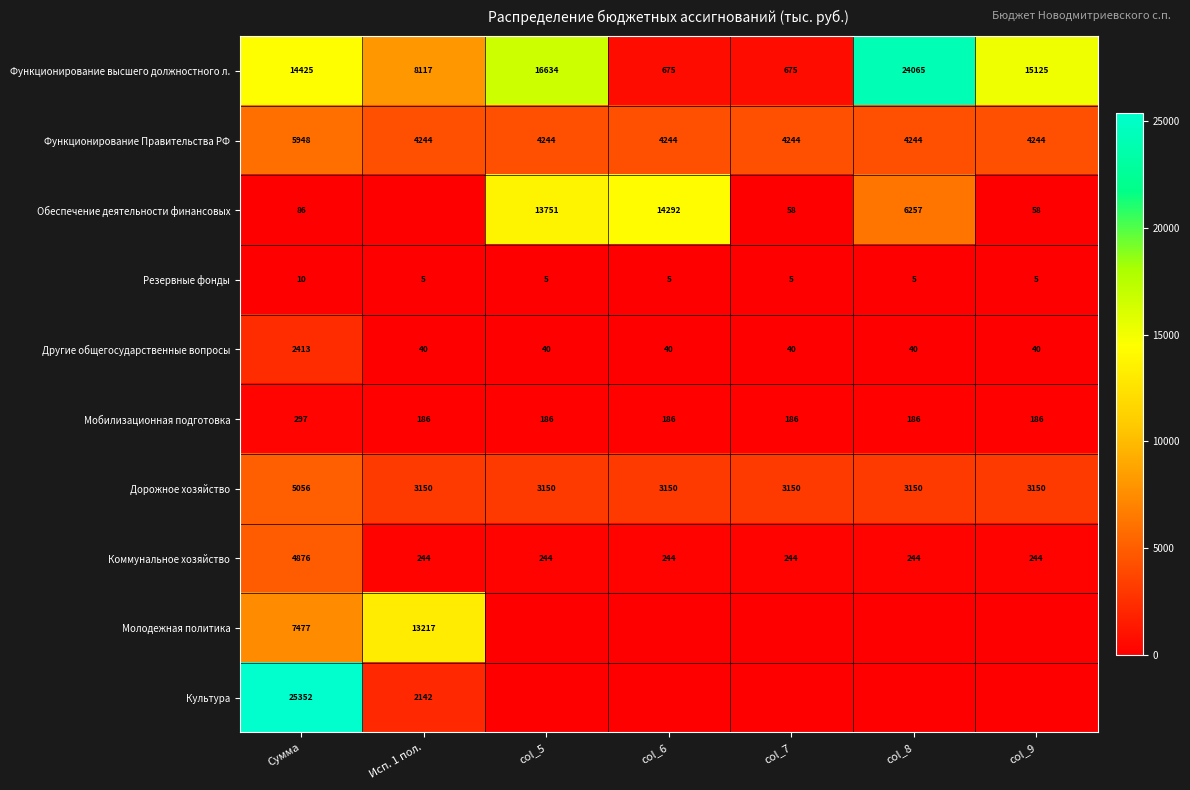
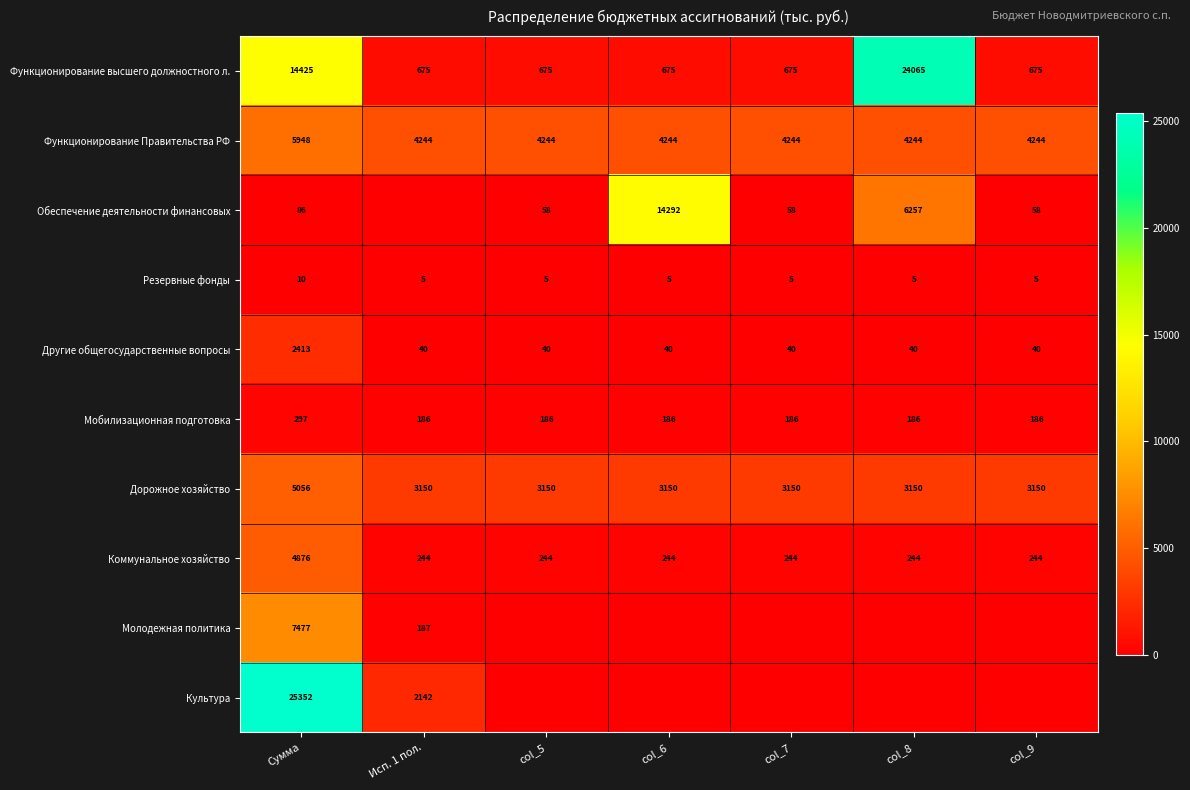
  {
    "Функционирование высшего должностного л.": {
      "Сумма": 14425,
-     "Исп. 1 пол.": 8117,
-     "col_5": 16634,
+     "Исп. 1 пол.": 675,
+     "col_5": 675,
      "col_6": 675,
      "col_7": 675,
      "col_8": 24065,
-     "col_9": 15125
+     "col_9": 675
    },
    "Функционирование Правительства РФ": {
      "Сумма": 5948,
      "Исп. 1 пол.": 4244,
      "col_5": 4244,
      "col_6": 4244,
      "col_7": 4244,
      "col_8": 4244,
      "col_9": 4244
    },
    "Обеспечение деятельности финансовых": {
      "Сумма": 86,
-     "col_5": 13751,
+     "col_5": 58,
      "col_6": 14292,
      "col_7": 58,
      "col_8": 6257,
      "col_9": 58
    },
    "Резервные фонды": {
      "Сумма": 10,
      "Исп. 1 пол.": 5,
      "col_5": 5,
      "col_6": 5,
      "col_7": 5,
      "col_8": 5,
      "col_9": 5
    },
    "Другие общегосударственные вопросы": {
      "Сумма": 2413,
      "Исп. 1 пол.": 40,
      "col_5": 40,
      "col_6": 40,
      "col_7": 40,
      "col_8": 40,
      "col_9": 40
    },
    "Мобилизационная подготовка": {
      "Сумма": 297,
      "Исп. 1 пол.": 186,
      "col_5": 186,
      "col_6": 186,
      "col_7": 186,
      "col_8": 186,
      "col_9": 186
    },
    "Дорожное хозяйство": {
      "Сумма": 5056,
      "Исп. 1 пол.": 3150,
      "col_5": 3150,
      "col_6": 3150,
      "col_7": 3150,
      "col_8": 3150,
      "col_9": 3150
    },
    "Коммунальное хозяйство": {
      "Сумма": 4876,
      "Исп. 1 пол.": 244,
      "col_5": 244,
      "col_6": 244,
      "col_7": 244,
      "col_8": 244,
      "col_9": 244
    },
    "Молодежная политика": {
      "Сумма": 7477,
-     "Исп. 1 пол.": 13217
+     "Исп. 1 пол.": 187
    },
    "Культура": {
      "Сумма": 25352,
      "Исп. 1 пол.": 2142
    }
  }
